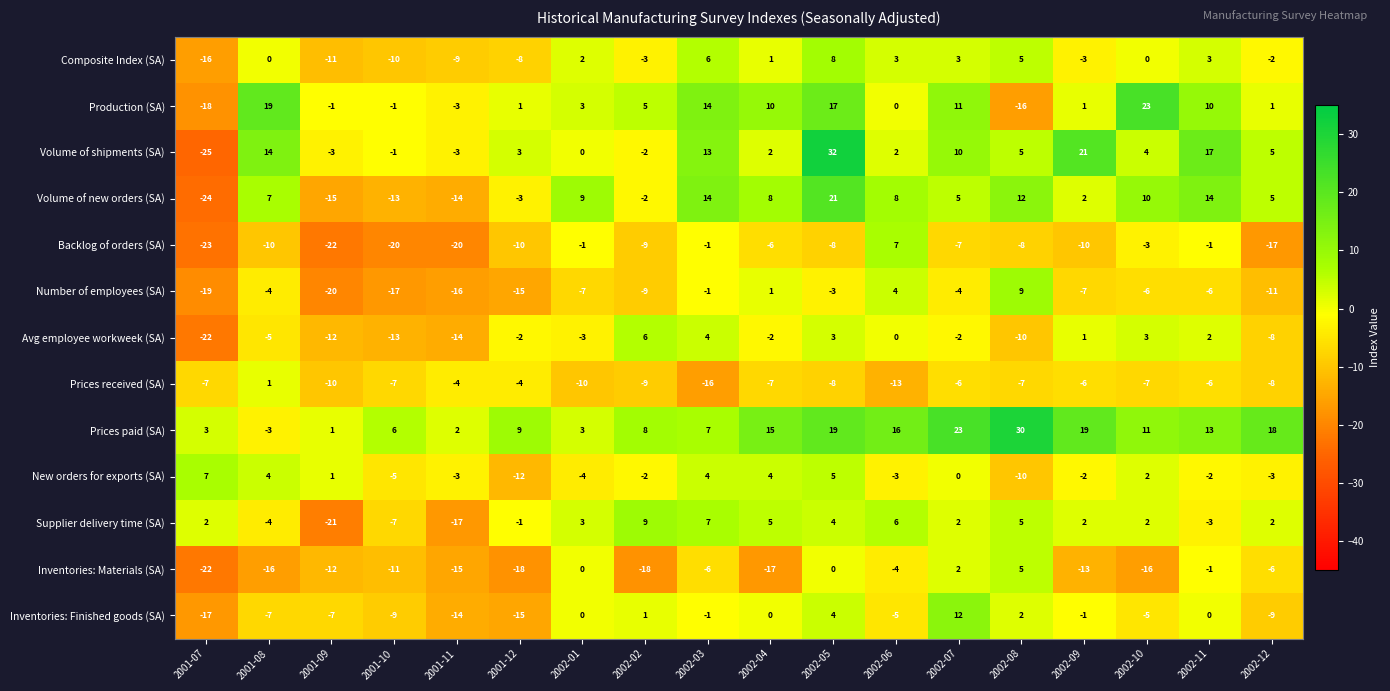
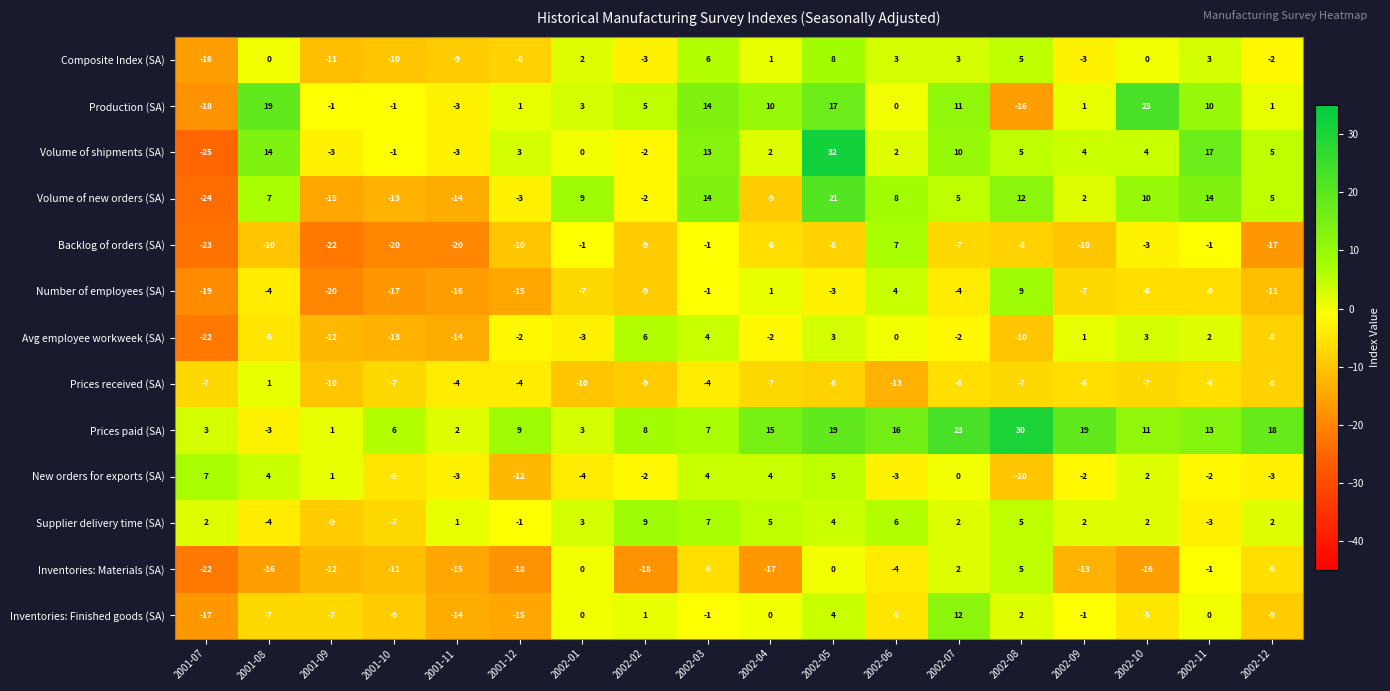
  {
    "Volume of shipments (SA)": {
      "2001-07": -25,
      "2001-08": 14,
      "2001-09": -3,
      "2001-10": -1,
      "2001-11": -3,
      "2001-12": 3,
      "2002-01": 0,
      "2002-02": -2,
      "2002-03": 13,
      "2002-04": 2,
      "2002-05": 32,
      "2002-06": 2,
      "2002-07": 10,
      "2002-08": 5,
-     "2002-09": 21,
+     "2002-09": 4,
      "2002-10": 4,
      "2002-11": 17,
      "2002-12": 5
    },
    "Volume of new orders (SA)": {
      "2001-07": -24,
      "2001-08": 7,
      "2001-09": -15,
      "2001-10": -13,
      "2001-11": -14,
      "2001-12": -3,
      "2002-01": 9,
      "2002-02": -2,
      "2002-03": 14,
-     "2002-04": 8,
+     "2002-04": -9,
      "2002-05": 21,
      "2002-06": 8,
      "2002-07": 5,
      "2002-08": 12,
      "2002-09": 2,
      "2002-10": 10,
      "2002-11": 14,
      "2002-12": 5
    },
    "Prices received (SA)": {
      "2001-07": -7,
      "2001-08": 1,
      "2001-09": -10,
      "2001-10": -7,
      "2001-11": -4,
      "2001-12": -4,
      "2002-01": -10,
      "2002-02": -9,
-     "2002-03": -16,
+     "2002-03": -4,
      "2002-04": -7,
      "2002-05": -8,
      "2002-06": -13,
      "2002-07": -6,
      "2002-08": -7,
      "2002-09": -6,
      "2002-10": -7,
      "2002-11": -6,
      "2002-12": -8
    },
    "Supplier delivery time (SA)": {
      "2001-07": 2,
      "2001-08": -4,
-     "2001-09": -21,
+     "2001-09": -9,
      "2001-10": -7,
-     "2001-11": -17,
+     "2001-11": 1,
      "2001-12": -1,
      "2002-01": 3,
      "2002-02": 9,
      "2002-03": 7,
      "2002-04": 5,
      "2002-05": 4,
      "2002-06": 6,
      "2002-07": 2,
      "2002-08": 5,
      "2002-09": 2,
      "2002-10": 2,
      "2002-11": -3,
      "2002-12": 2
    }
  }
